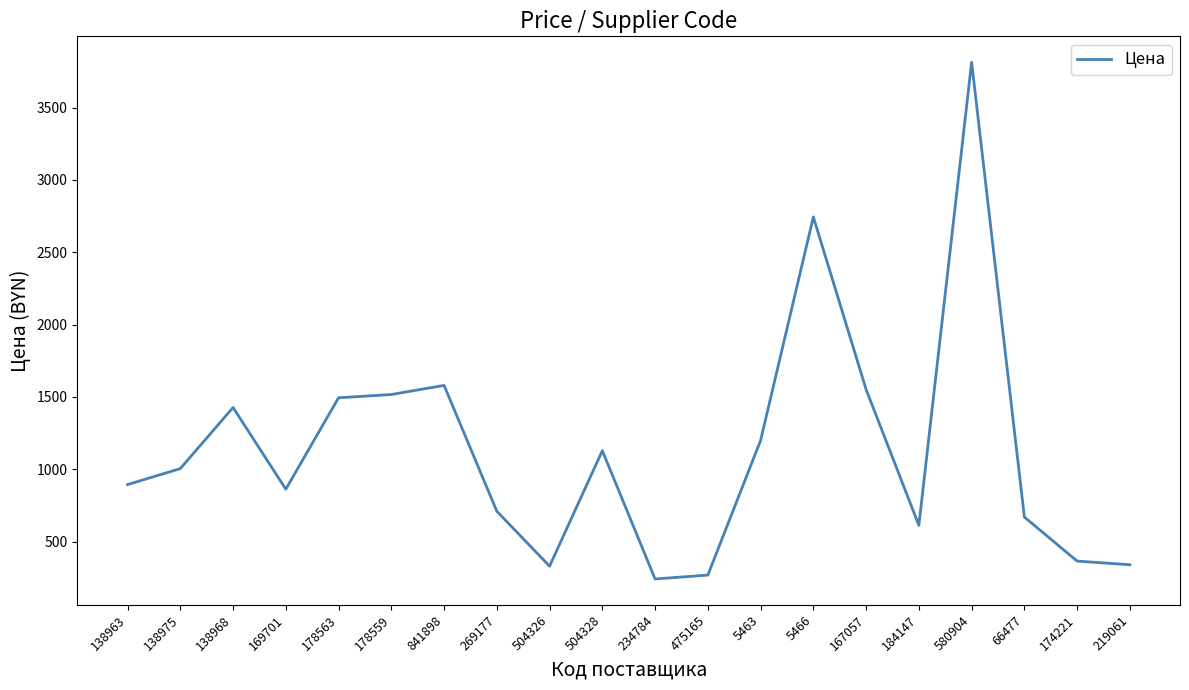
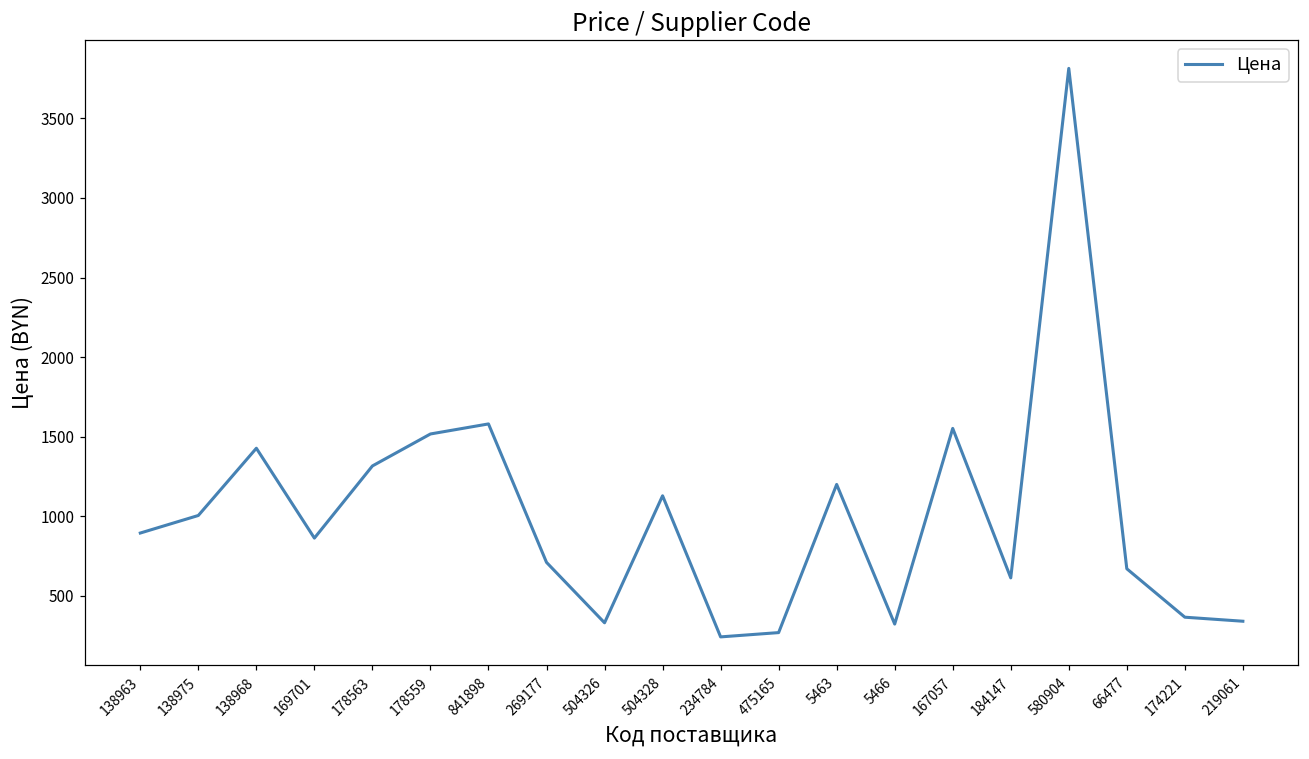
  {
    "138963": 890,
    "138975": 1010,
    "138968": 1430,
    "169701": 860,
-   "178563": 1490,
+   "178563": 1320,
    "178559": 1520,
    "841898": 1580,
    "269177": 710,
    "504326": 330,
    "504328": 1130,
    "234784": 240,
    "475165": 270,
    "5463": 1200,
-   "5466": 2740,
+   "5466": 320,
    "167057": 1550,
    "184147": 610,
    "580904": 3810,
    "66477": 670,
    "174221": 370,
    "219061": 340
  }
